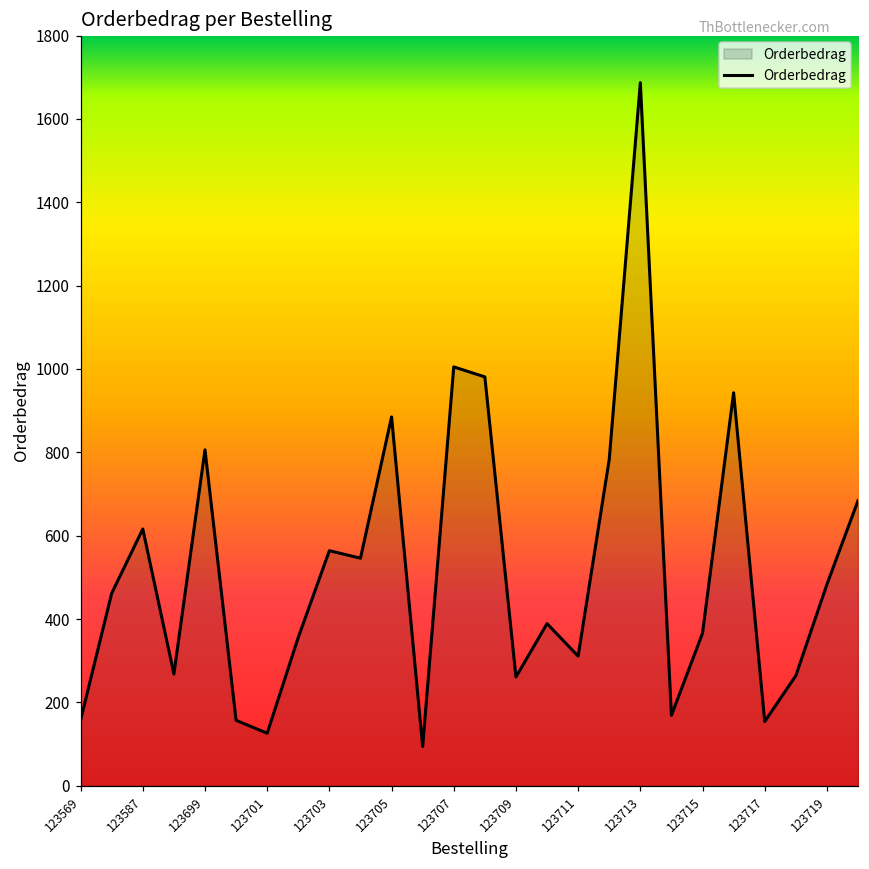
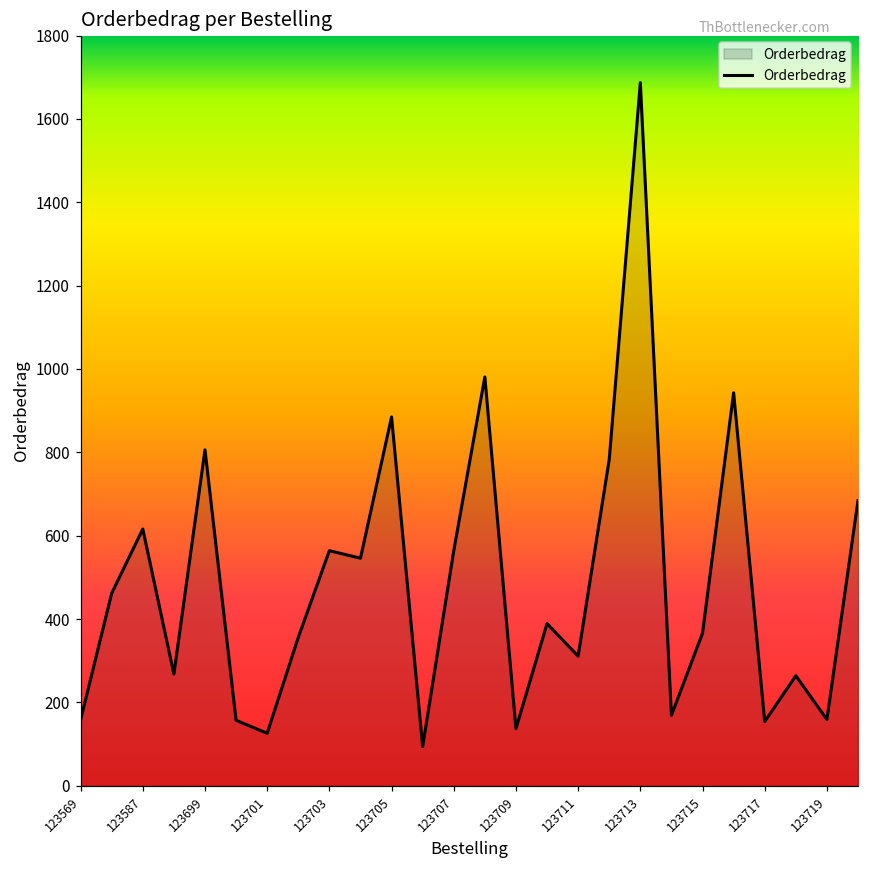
  {
    "123569": 160,
    "123587": 620,
    "123699": 810,
    "123701": 130,
    "123703": 560,
    "123705": 890,
-   "123707": 1010,
-   "123709": 260,
+   "123707": 560,
+   "123709": 140,
    "123711": 310,
    "123713": 1690,
    "123715": 370,
    "123717": 150,
-   "123719": 480
+   "123719": 160
  }
